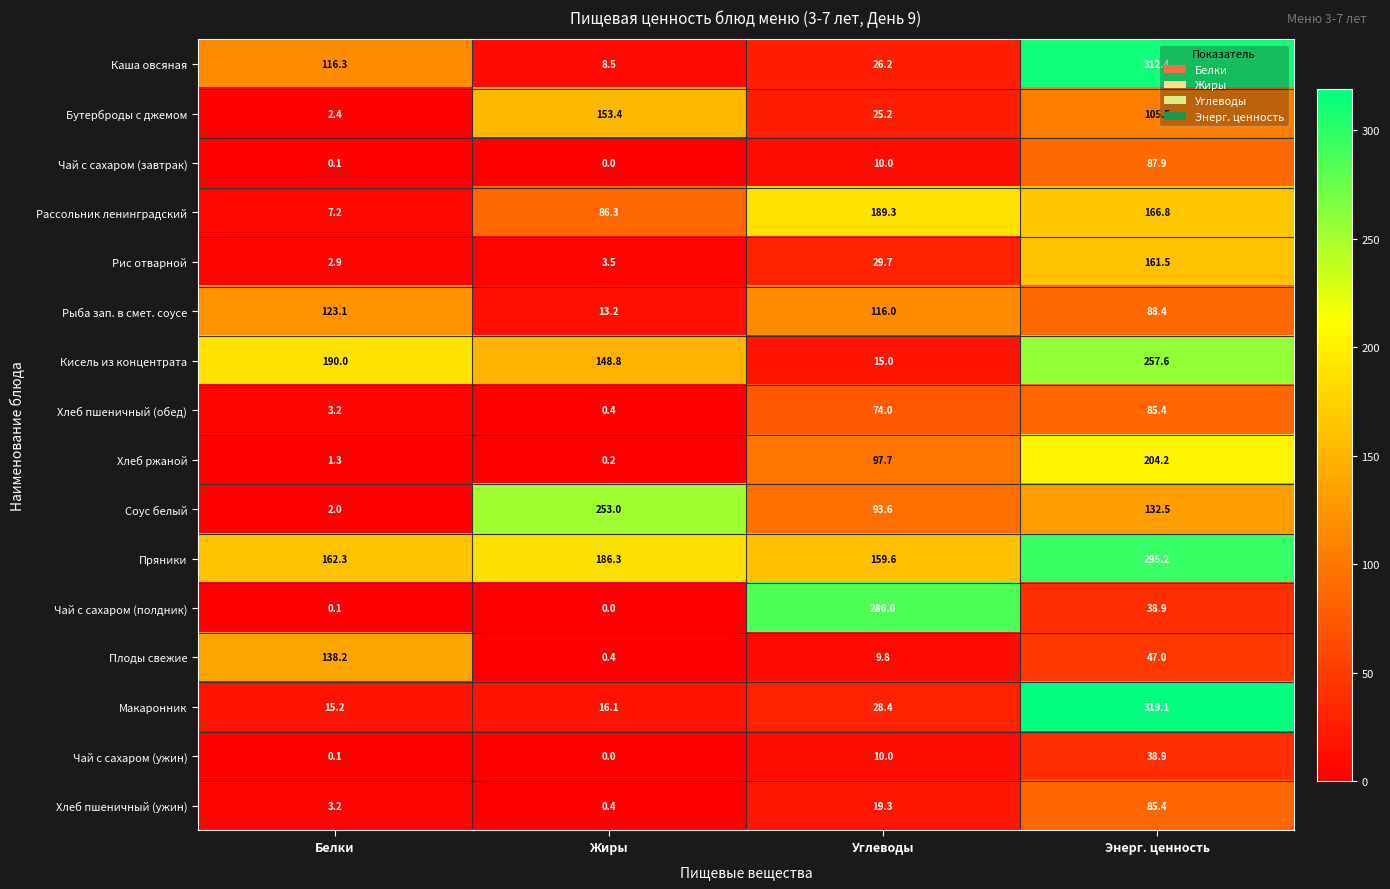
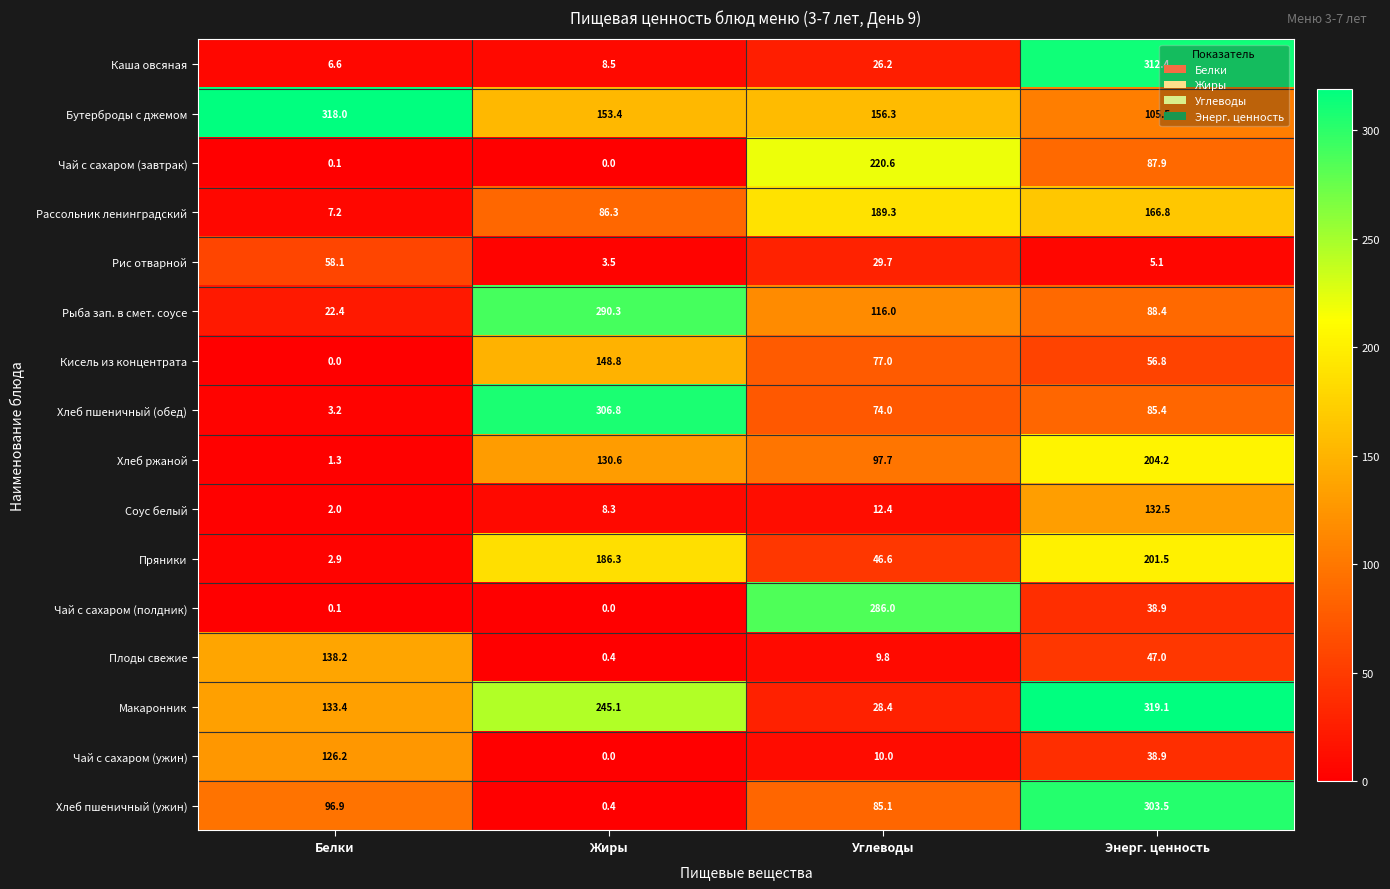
  {
    "Каша овсяная": {
-     "Белки": 116.3,
+     "Белки": 6.6,
      "Жиры": 8.5,
      "Углеводы": 26.2
    },
    "Бутерброды с джемом": {
-     "Белки": 2.4,
+     "Белки": 318.0,
      "Жиры": 153.4,
-     "Углеводы": 25.2
+     "Углеводы": 156.3
    },
    "Чай с сахаром (завтрак)": {
      "Белки": 0.1,
      "Жиры": 0.0,
-     "Углеводы": 10.0,
+     "Углеводы": 220.6,
      "Энерг. ценность": 87.9
    },
    "Рассольник ленинградский": {
      "Белки": 7.2,
      "Жиры": 86.3,
      "Углеводы": 189.3,
      "Энерг. ценность": 166.8
    },
    "Рис отварной": {
-     "Белки": 2.9,
+     "Белки": 58.1,
      "Жиры": 3.5,
      "Углеводы": 29.7,
-     "Энерг. ценность": 161.5
+     "Энерг. ценность": 5.1
    },
    "Рыба зап. в смет. соусе": {
-     "Белки": 123.1,
-     "Жиры": 13.2,
+     "Белки": 22.4,
+     "Жиры": 290.3,
      "Углеводы": 116.0,
      "Энерг. ценность": 88.4
    },
    "Кисель из концентрата": {
-     "Белки": 190.0,
+     "Белки": 0.0,
      "Жиры": 148.8,
-     "Углеводы": 15.0,
-     "Энерг. ценность": 257.6
+     "Углеводы": 77.0,
+     "Энерг. ценность": 56.8
    },
    "Хлеб пшеничный (обед)": {
      "Белки": 3.2,
-     "Жиры": 0.4,
+     "Жиры": 306.8,
      "Углеводы": 74.0,
      "Энерг. ценность": 85.4
    },
    "Хлеб ржаной": {
      "Белки": 1.3,
-     "Жиры": 0.2,
+     "Жиры": 130.6,
      "Углеводы": 97.7,
      "Энерг. ценность": 204.2
    },
    "Соус белый": {
      "Белки": 2.0,
-     "Жиры": 253.0,
-     "Углеводы": 93.6,
+     "Жиры": 8.3,
+     "Углеводы": 12.4,
      "Энерг. ценность": 132.5
    },
    "Пряники": {
-     "Белки": 162.3,
+     "Белки": 2.9,
      "Жиры": 186.3,
-     "Углеводы": 159.6,
-     "Энерг. ценность": 295.2
+     "Углеводы": 46.6,
+     "Энерг. ценность": 201.5
    },
    "Чай с сахаром (полдник)": {
      "Белки": 0.1,
      "Жиры": 0.0,
      "Углеводы": 286.0,
      "Энерг. ценность": 38.9
    },
    "Плоды свежие": {
      "Белки": 138.2,
      "Жиры": 0.4,
      "Углеводы": 9.8,
      "Энерг. ценность": 47.0
    },
    "Макаронник": {
-     "Белки": 15.2,
-     "Жиры": 16.1,
+     "Белки": 133.4,
+     "Жиры": 245.1,
      "Углеводы": 28.4,
      "Энерг. ценность": 319.1
    },
    "Чай с сахаром (ужин)": {
-     "Белки": 0.1,
+     "Белки": 126.2,
      "Жиры": 0.0,
      "Углеводы": 10.0,
      "Энерг. ценность": 38.9
    },
    "Хлеб пшеничный (ужин)": {
-     "Белки": 3.2,
+     "Белки": 96.9,
      "Жиры": 0.4,
-     "Углеводы": 19.3,
-     "Энерг. ценность": 85.4
+     "Углеводы": 85.1,
+     "Энерг. ценность": 303.5
    }
  }
